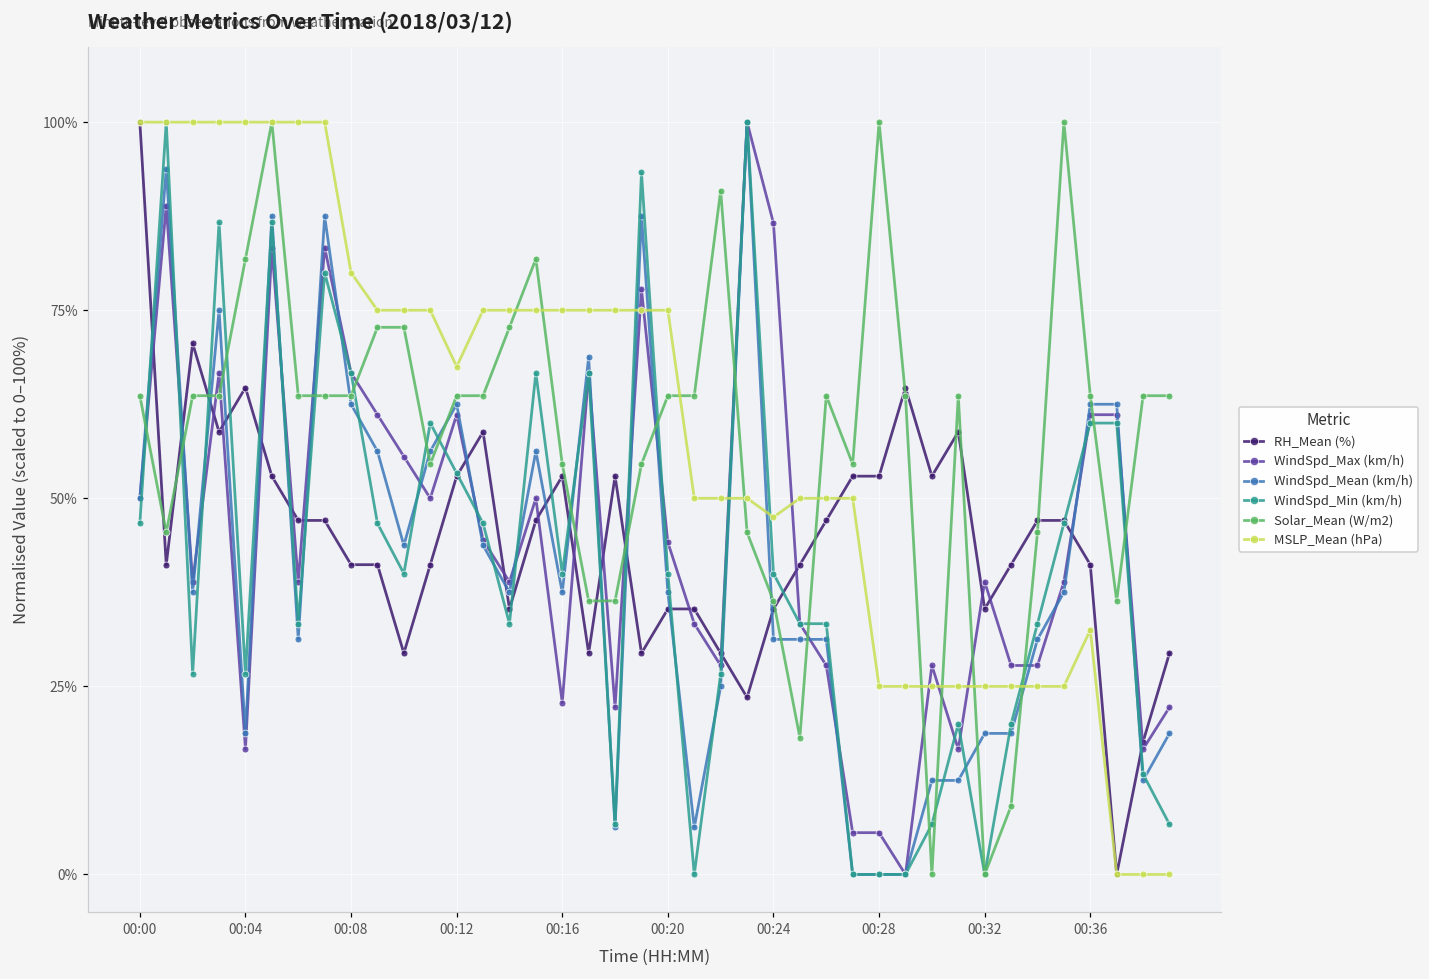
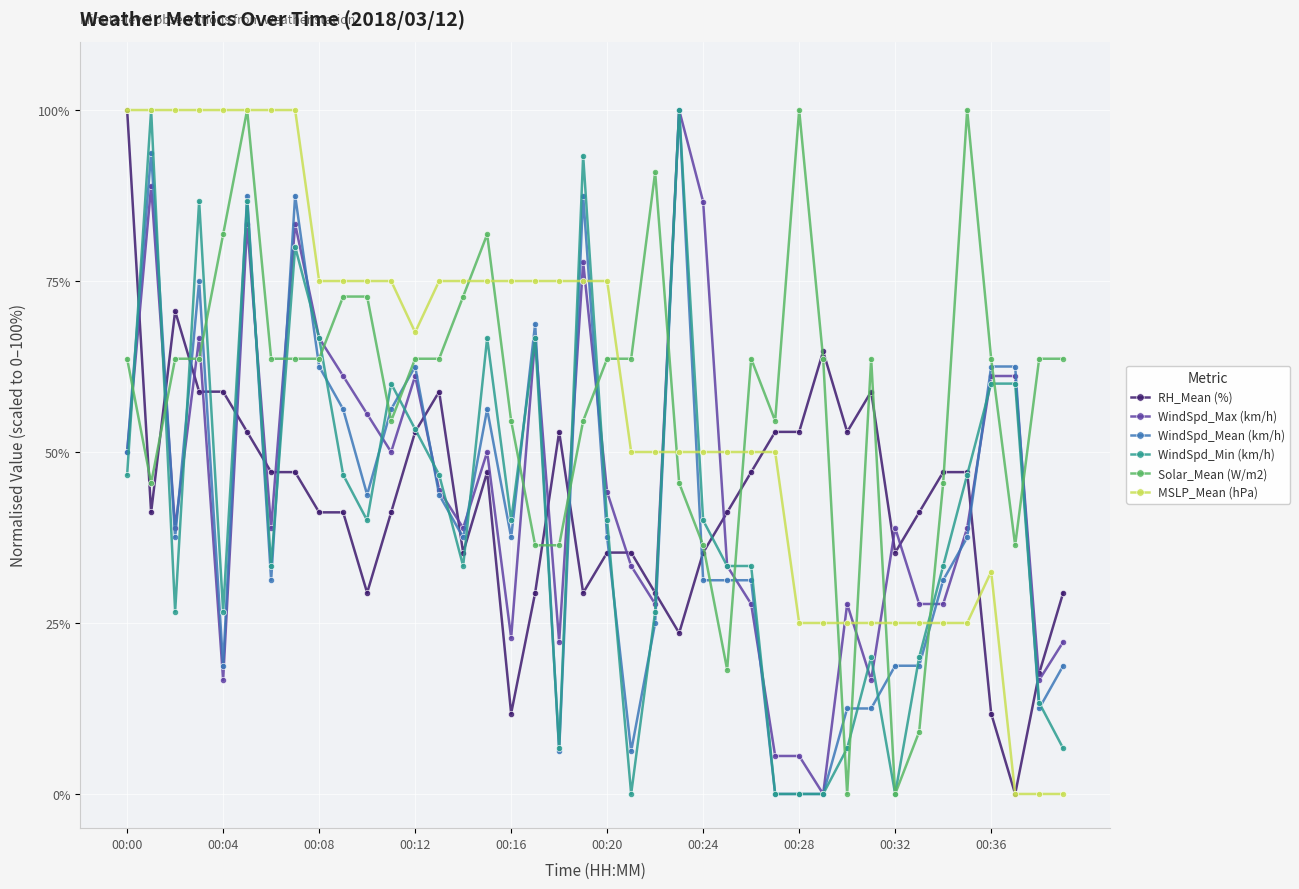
  {
    "RH_Mean (%)": {
-     "00:04": "65%",
+     "00:04": "59%",
      "00:08": "41%",
      "00:12": "53%",
-     "00:16": "53%",
+     "00:16": "12%",
      "00:20": "35%",
      "00:24": "35%",
      "00:28": "53%",
      "00:32": "35%",
-     "00:36": "41%"
+     "00:36": "12%"
    },
    "WindSpd_Max (km/h)": {
      "00:04": "17%",
      "00:12": "61%",
      "00:16": "23%",
      "00:20": "44%",
      "00:24": "87%",
      "00:28": "6%",
      "00:32": "39%",
      "00:36": "61%"
    },
    "Solar_Mean (W/m2)": {
      "00:00": "64%",
      "00:04": "82%",
      "00:08": "64%",
      "00:12": "64%",
      "00:16": "55%",
      "00:20": "64%",
      "00:24": "36%",
      "00:28": "100%",
      "00:36": "64%"
    },
    "MSLP_Mean (hPa)": {
      "00:04": "100%",
-     "00:08": "80%",
+     "00:08": "75%",
      "00:12": "67%",
      "00:16": "75%",
      "00:20": "75%",
-     "00:24": "47%",
+     "00:24": "50%",
      "00:28": "25%",
      "00:32": "25%",
      "00:36": "33%"
    }
  }
